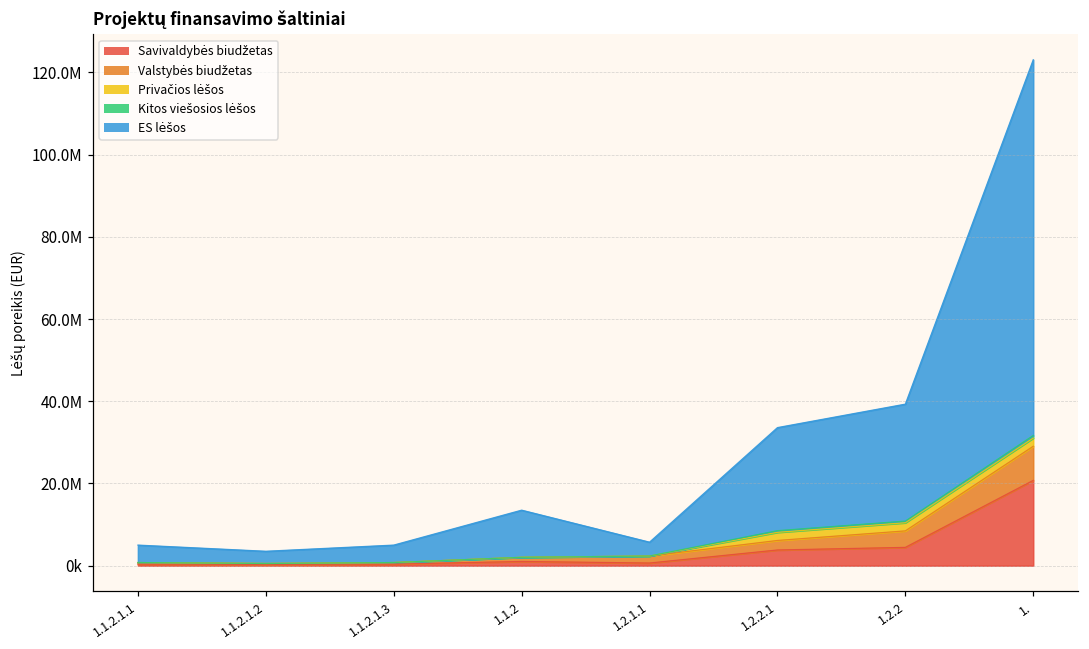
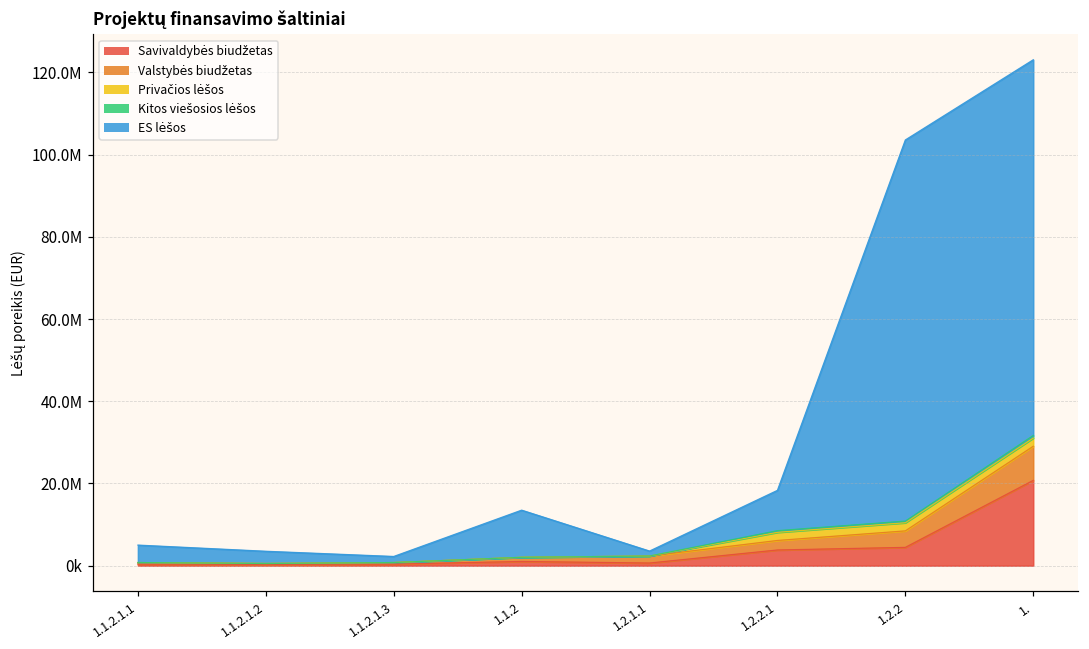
  {
    "ES lėšos": {
      "1.1.2.1.1": 4000000,
      "1.1.2.1.2": 3000000,
-     "1.1.2.1.3": 4000000,
+     "1.1.2.1.3": 1000000,
      "1.1.2": 11000000,
-     "1.2.1.1": 3000000,
-     "1.2.2.1": 25000000,
-     "1.2.2": 28000000,
+     "1.2.1.1": 1000000,
+     "1.2.2.1": 10000000,
+     "1.2.2": 93000000,
      "1.": 91000000
    }
  }
